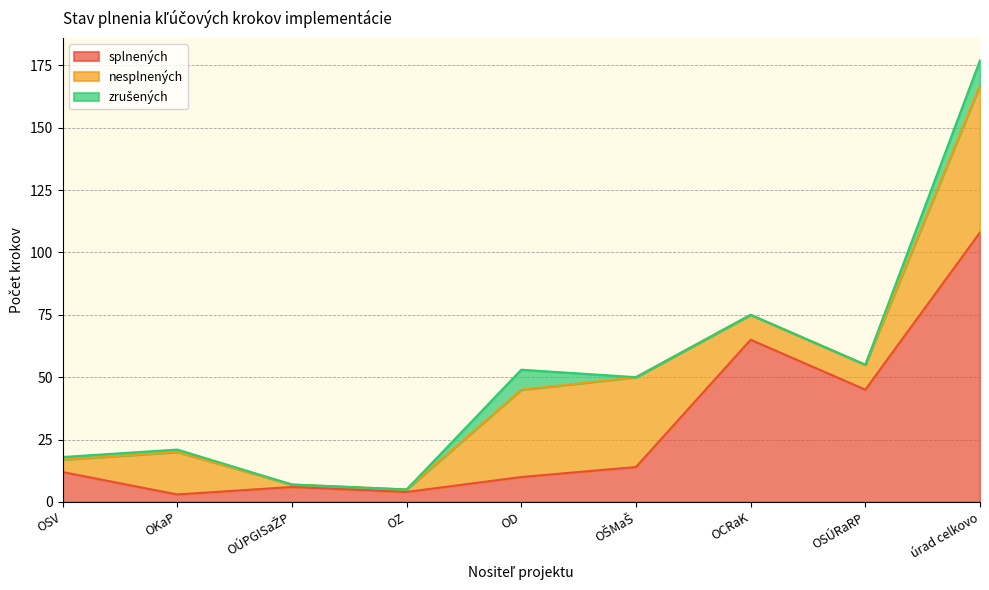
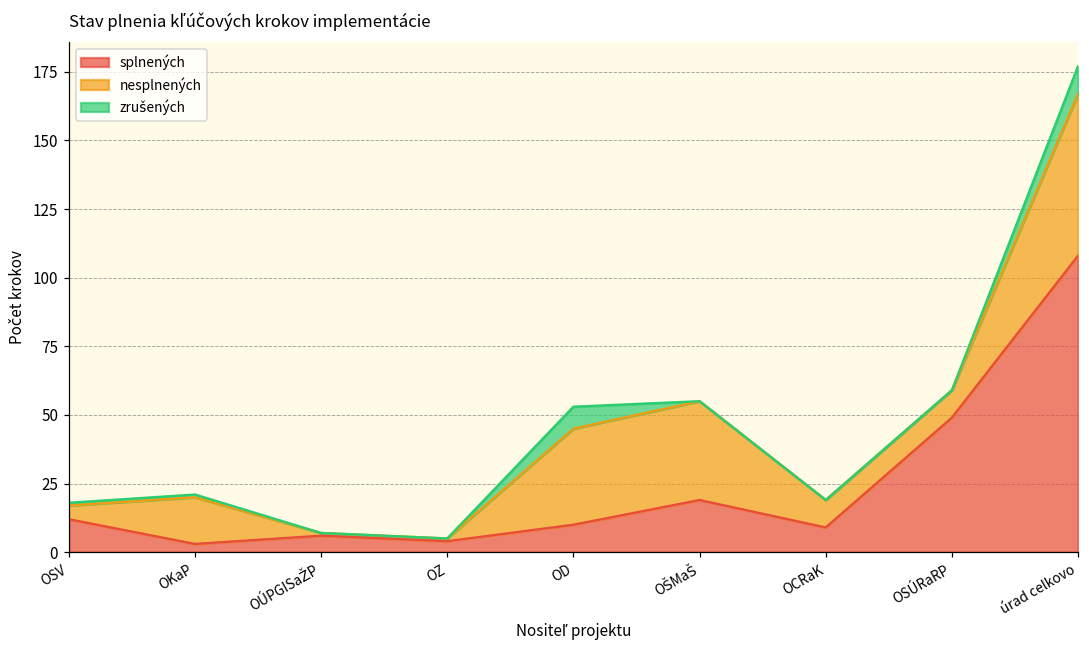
  {
    "splnených": {
      "OSV": 12,
      "OKaP": 3,
      "OD": 10,
-     "OŠMaŠ": 14,
-     "OCRaK": 65,
-     "OSÚRaRP": 45,
+     "OŠMaŠ": 19,
+     "OCRaK": 9,
+     "OSÚRaRP": 49,
      "úrad celkovo": 108
    },
    "nesplnených": {
      "OD": 35,
      "úrad celkovo": 59
    },
    "zrušených": {
      "OD": 8,
      "úrad celkovo": 10
    }
  }
